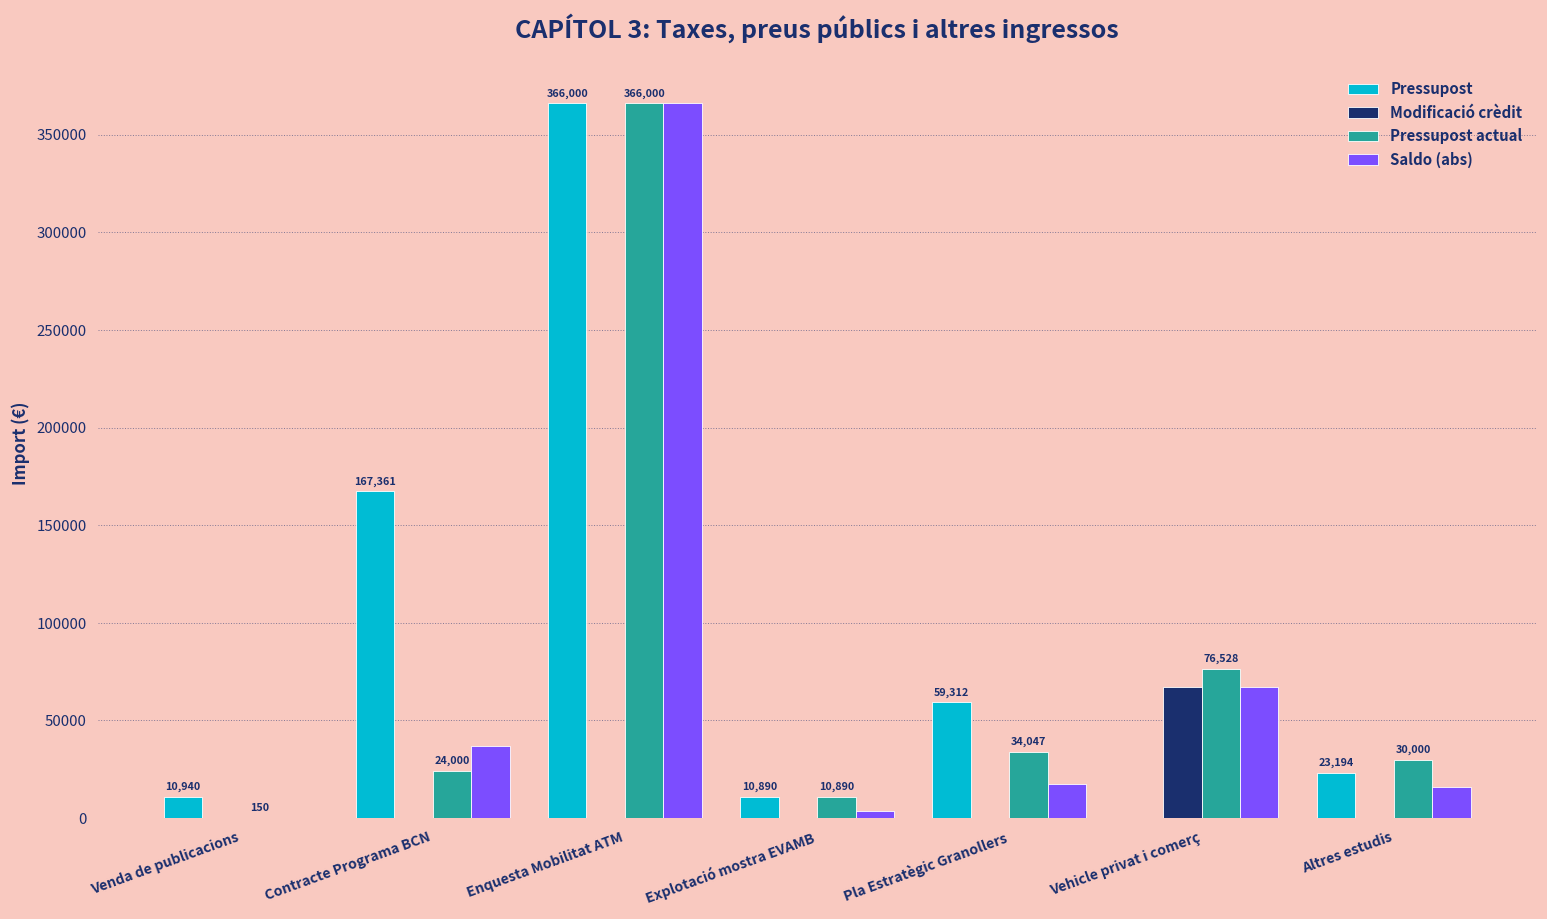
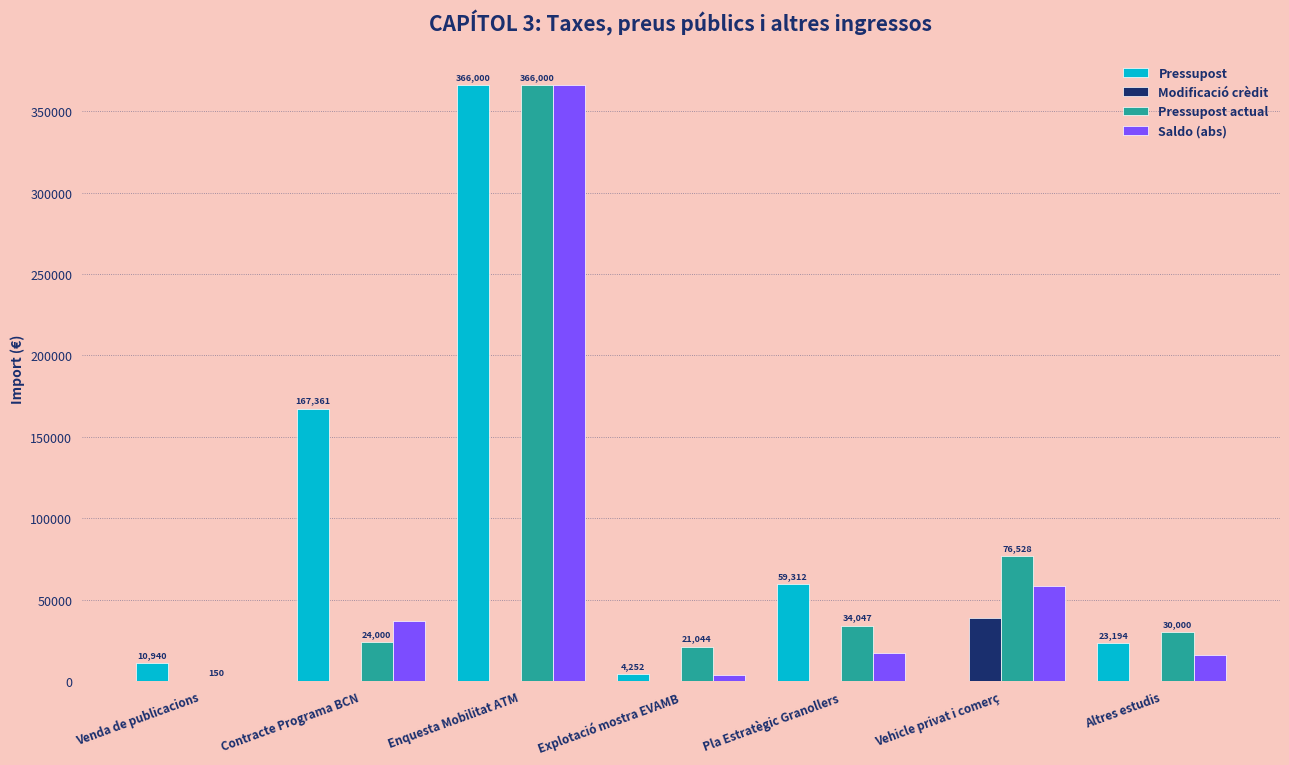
  {
    "Pressupost": {
      "Venda de publicacions": "10,940",
      "Contracte Programa BCN": "167,361",
      "Enquesta Mobilitat ATM": "366,000",
-     "Explotació mostra EVAMB": "10,890",
+     "Explotació mostra EVAMB": "4,252",
      "Pla Estratègic Granollers": "59,312",
      "Altres estudis": "23,194"
    },
    "Modificació crèdit": {
      "Venda de publicacions": "0",
      "Contracte Programa BCN": "0",
      "Enquesta Mobilitat ATM": "0",
      "Explotació mostra EVAMB": "0",
      "Pla Estratègic Granollers": "0",
-     "Vehicle privat i comerç": "67000",
+     "Vehicle privat i comerç": "39000",
      "Altres estudis": "0"
    },
    "Pressupost actual": {
      "Venda de publicacions": "150",
      "Contracte Programa BCN": "24,000",
      "Enquesta Mobilitat ATM": "366,000",
-     "Explotació mostra EVAMB": "10,890",
+     "Explotació mostra EVAMB": "21,044",
      "Pla Estratègic Granollers": "34,047",
      "Vehicle privat i comerç": "76,528",
      "Altres estudis": "30,000"
    },
    "Saldo (abs)": {
      "Contracte Programa BCN": "37000",
      "Explotació mostra EVAMB": "4000",
      "Pla Estratègic Granollers": "17000",
-     "Vehicle privat i comerç": "67000",
+     "Vehicle privat i comerç": "58000",
      "Altres estudis": "16000"
    }
  }
